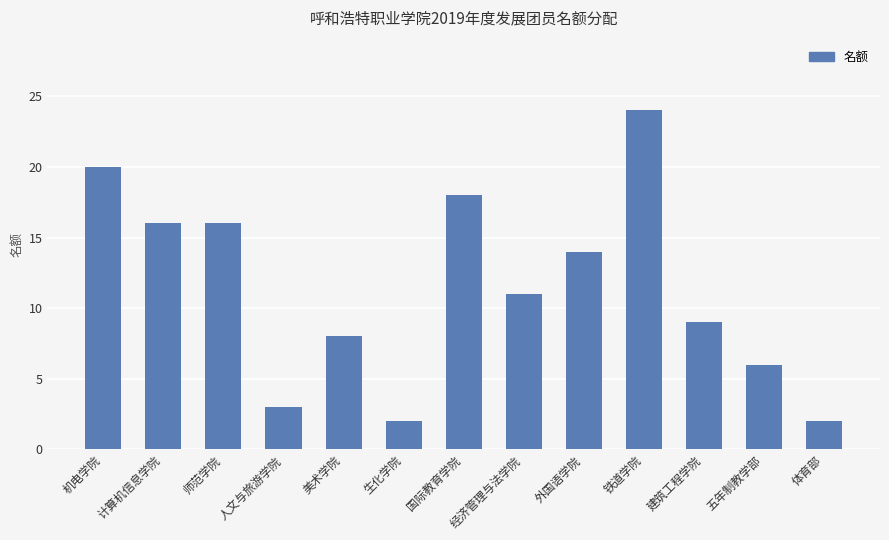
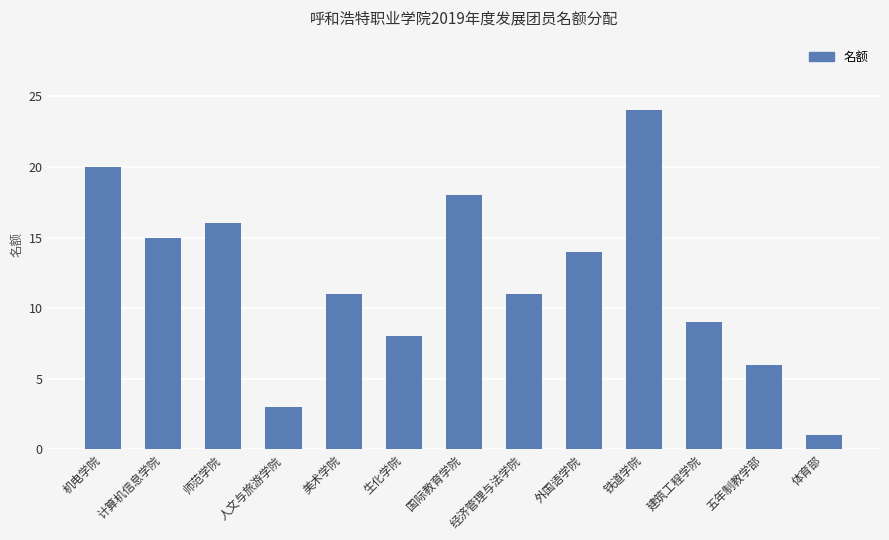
  {
    "机电学院": 20,
-   "计算机信息学院": 16,
+   "计算机信息学院": 15,
    "师范学院": 16,
    "人文与旅游学院": 3,
-   "美术学院": 8,
-   "生化学院": 2,
+   "美术学院": 11,
+   "生化学院": 8,
    "国际教育学院": 18,
    "经济管理与法学院": 11,
    "外国语学院": 14,
    "铁道学院": 24,
    "建筑工程学院": 9,
    "五年制教学部": 6,
-   "体育部": 2
+   "体育部": 1
  }
